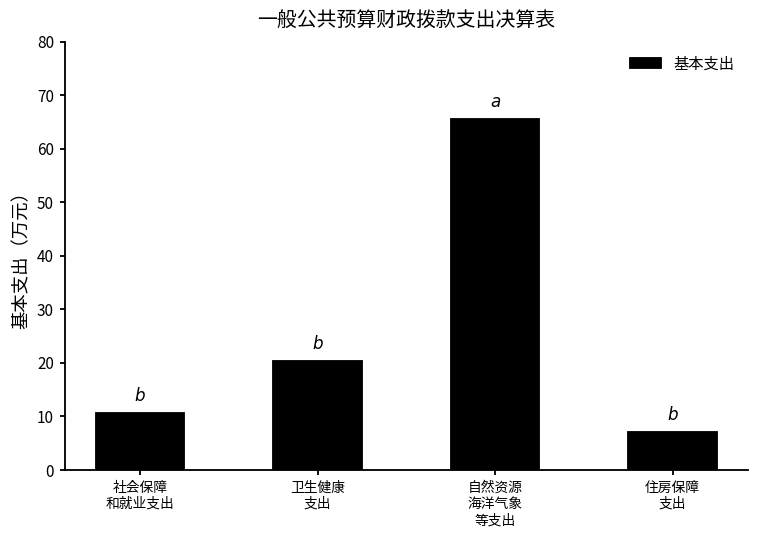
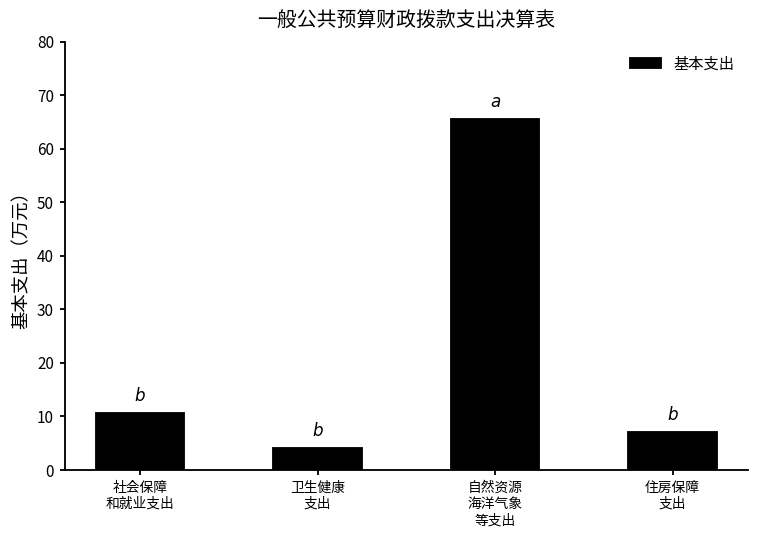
  {
    "社会保障 和就业支出": 11,
-   "卫生健康 支出": 20,
+   "卫生健康 支出": 4,
    "自然资源 海洋气象 等支出": 66,
    "住房保障 支出": 7
  }
